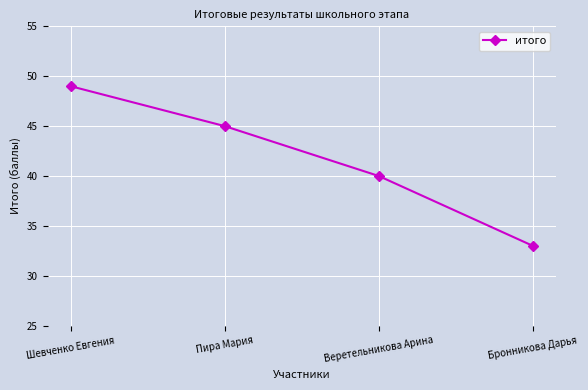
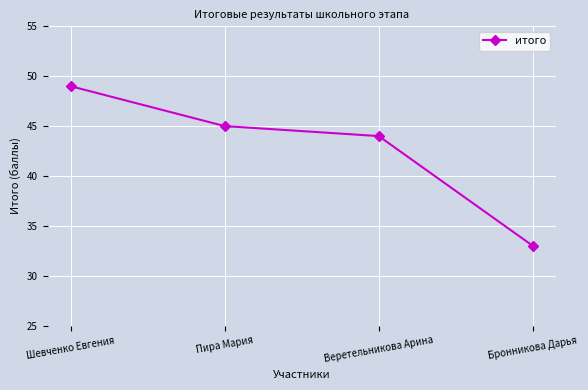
  {
    "Шевченко Евгения": 49,
    "Пира Мария": 45,
-   "Веретельникова Арина": 40,
+   "Веретельникова Арина": 44,
    "Бронникова Дарья": 33
  }
